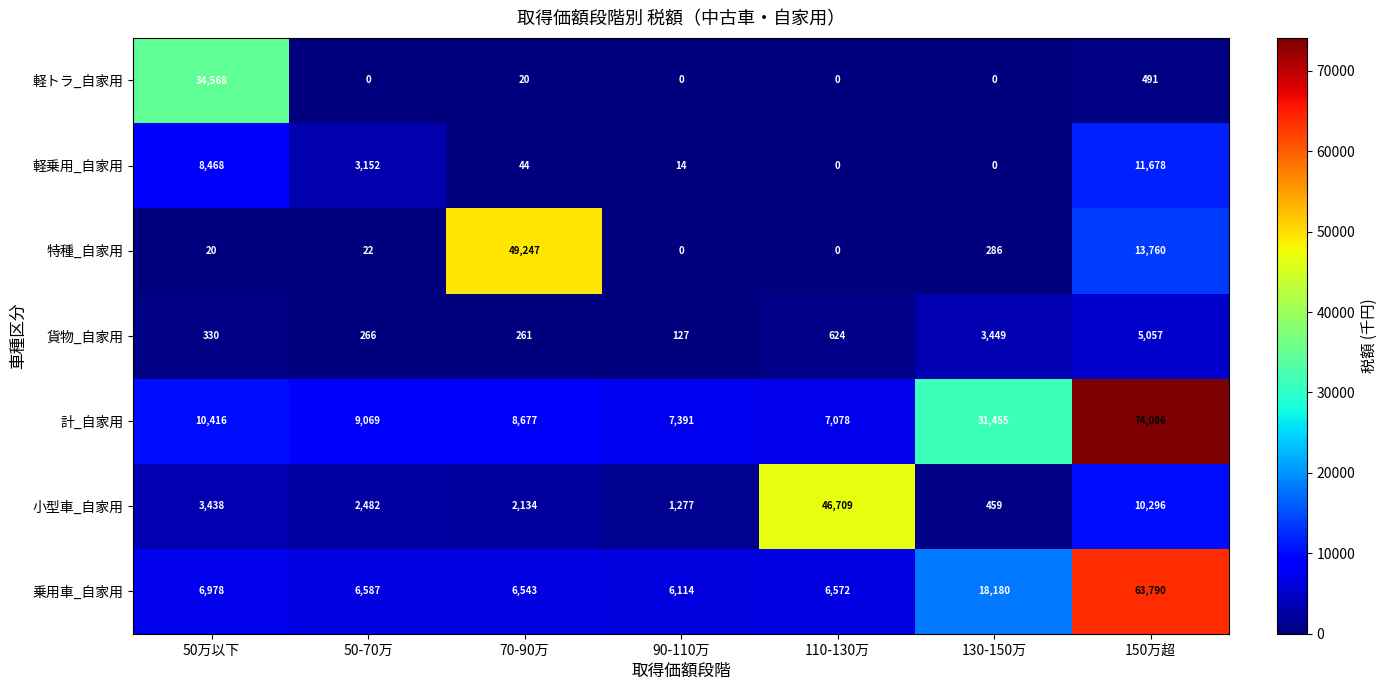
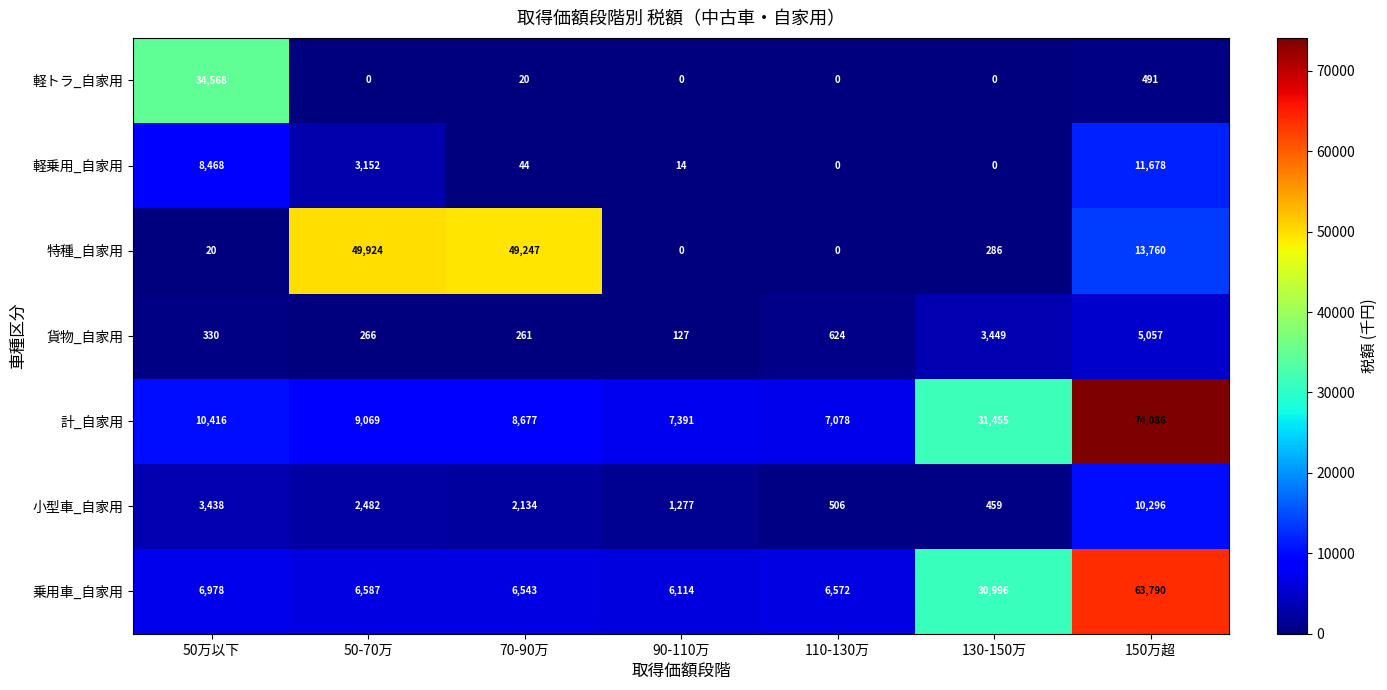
  {
    "軽トラ_自家用": {
      "50万以下": "34,568",
      "50-70万": "0",
      "70-90万": "20",
      "90-110万": "0",
      "110-130万": "0",
      "130-150万": "0",
      "150万超": "491"
    },
    "軽乗用_自家用": {
      "50万以下": "8,468",
      "50-70万": "3,152",
      "70-90万": "44",
      "90-110万": "14",
      "110-130万": "0",
      "130-150万": "0",
      "150万超": "11,678"
    },
    "特種_自家用": {
      "50万以下": "20",
-     "50-70万": "22",
+     "50-70万": "49,924",
      "70-90万": "49,247",
      "90-110万": "0",
      "110-130万": "0",
      "130-150万": "286",
      "150万超": "13,760"
    },
    "貨物_自家用": {
      "50万以下": "330",
      "50-70万": "266",
      "70-90万": "261",
      "90-110万": "127",
      "110-130万": "624",
      "130-150万": "3,449",
      "150万超": "5,057"
    },
    "計_自家用": {
      "50万以下": "10,416",
      "50-70万": "9,069",
      "70-90万": "8,677",
      "90-110万": "7,391",
      "110-130万": "7,078",
      "130-150万": "31,455",
      "150万超": "74,086"
    },
    "小型車_自家用": {
      "50万以下": "3,438",
      "50-70万": "2,482",
      "70-90万": "2,134",
      "90-110万": "1,277",
-     "110-130万": "46,709",
+     "110-130万": "506",
      "130-150万": "459",
      "150万超": "10,296"
    },
    "乗用車_自家用": {
      "50万以下": "6,978",
      "50-70万": "6,587",
      "70-90万": "6,543",
      "90-110万": "6,114",
      "110-130万": "6,572",
-     "130-150万": "18,180",
+     "130-150万": "30,996",
      "150万超": "63,790"
    }
  }
